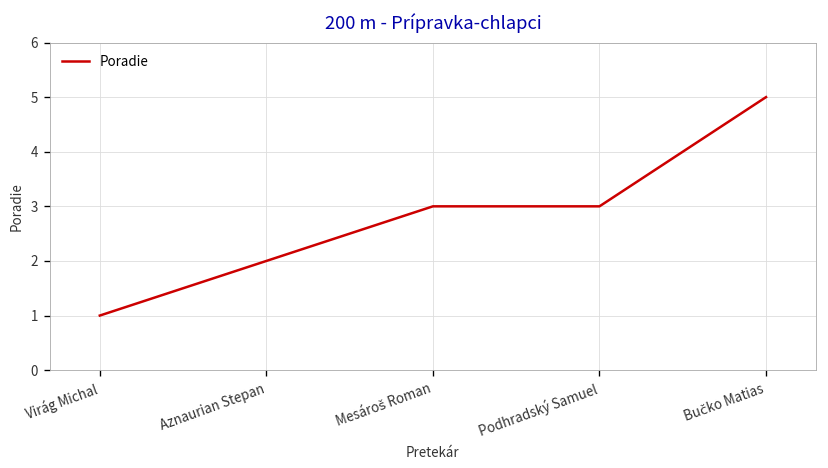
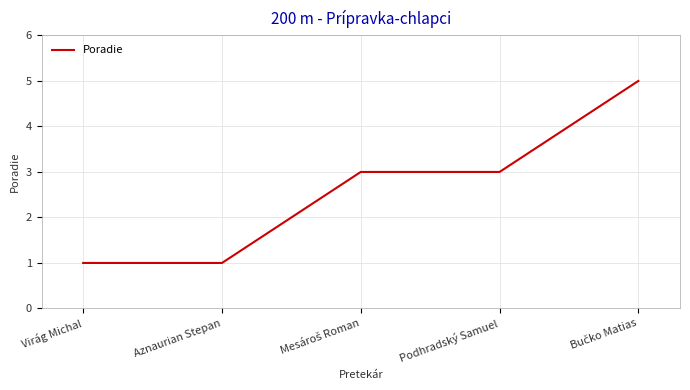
  {
    "Virág Michal": 1,
-   "Aznaurian Stepan": 2,
+   "Aznaurian Stepan": 1,
    "Mesároš Roman": 3,
    "Podhradský Samuel": 3,
    "Bučko Matias": 5
  }
